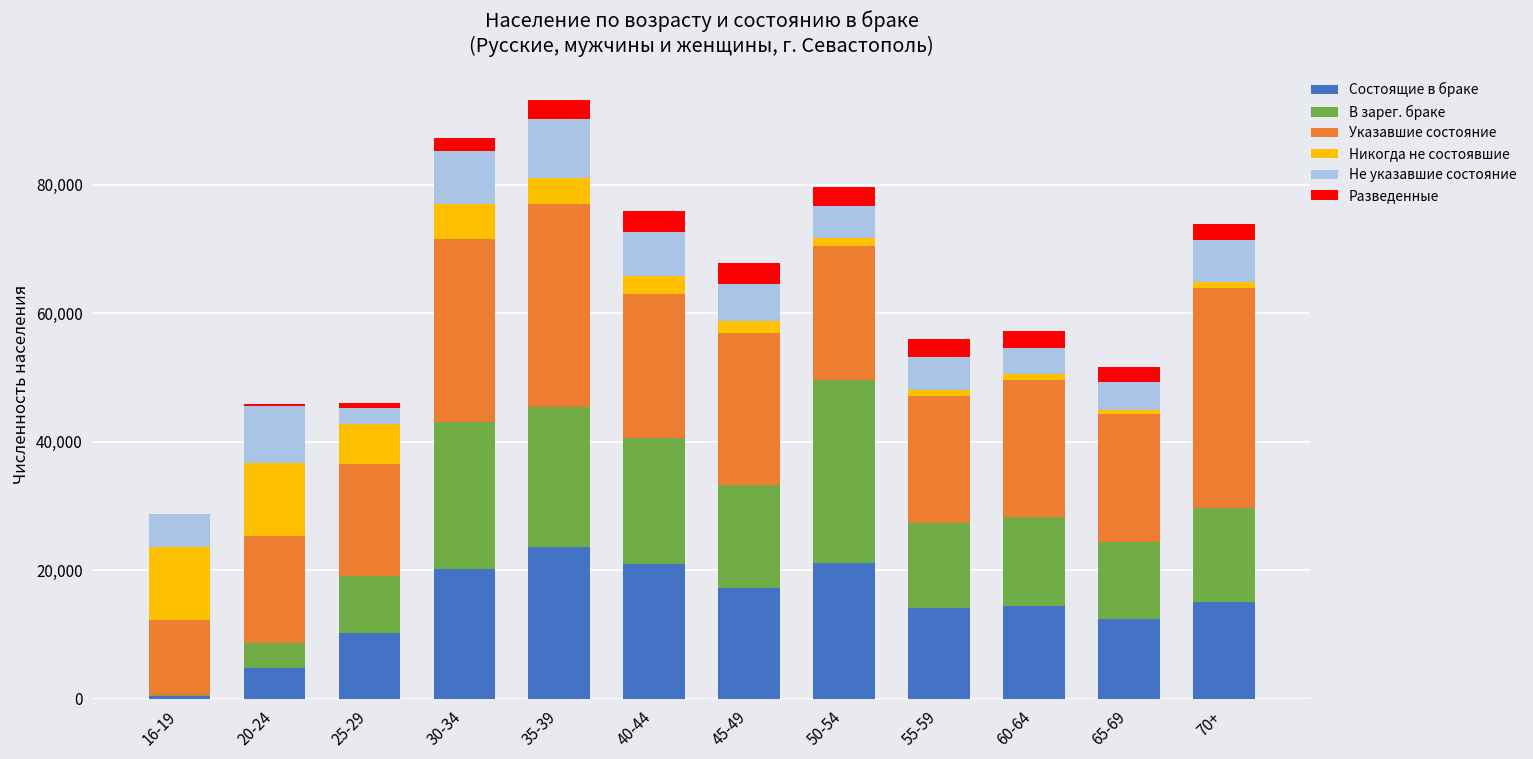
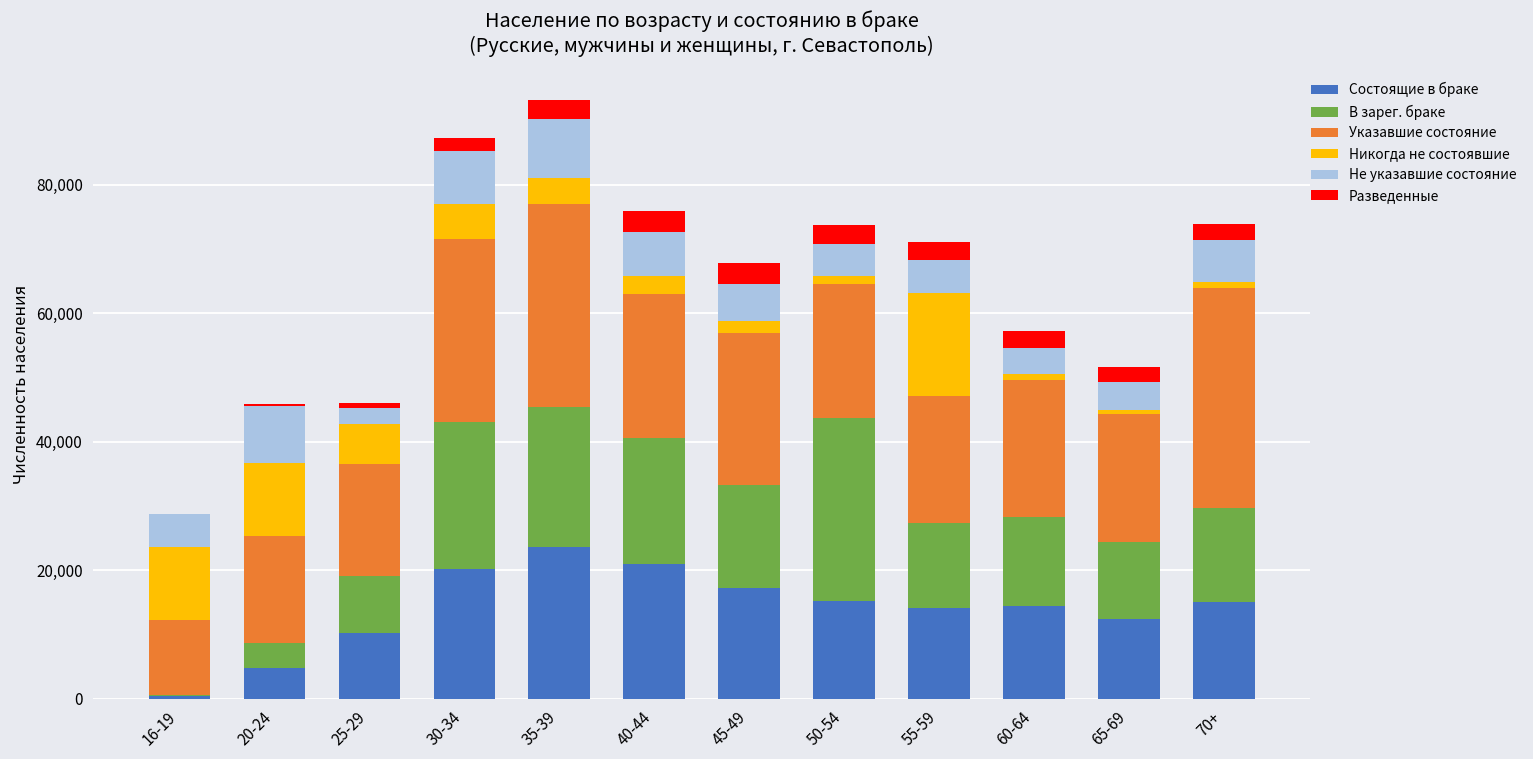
  {
    "Состоящие в браке": {
      "20-24": "5,000",
      "25-29": "10,000",
      "30-34": "20,000",
      "35-39": "24,000",
      "40-44": "21,000",
      "45-49": "17,000",
-     "50-54": "21,000",
+     "50-54": "15,000",
      "55-59": "14,000",
      "60-64": "14,000",
      "65-69": "12,000",
      "70+": "15,000"
    },
    "В зарег. браке": {
      "20-24": "4,000",
      "25-29": "9,000",
      "30-34": "23,000",
      "35-39": "22,000",
      "40-44": "19,000",
      "45-49": "16,000",
      "50-54": "29,000",
      "55-59": "13,000",
      "60-64": "14,000",
      "65-69": "12,000",
      "70+": "15,000"
    },
    "Указавшие состояние": {
      "16-19": "12,000",
      "20-24": "17,000",
      "25-29": "17,000",
      "30-34": "29,000",
      "35-39": "32,000",
      "40-44": "22,000",
      "45-49": "24,000",
      "50-54": "21,000",
      "55-59": "20,000",
      "60-64": "21,000",
      "65-69": "20,000",
      "70+": "34,000"
    },
    "Никогда не состоявшие": {
      "16-19": "11,000",
      "20-24": "11,000",
      "25-29": "6,000",
      "30-34": "5,000",
      "35-39": "4,000",
      "40-44": "3,000",
      "45-49": "2,000",
      "50-54": "1,000",
-     "55-59": "1,000",
+     "55-59": "16,000",
      "60-64": "1,000",
      "65-69": "1,000",
      "70+": "1,000"
    },
    "Не указавшие состояние": {
      "16-19": "5,000",
      "20-24": "9,000",
      "25-29": "3,000",
      "30-34": "8,000",
      "35-39": "9,000",
      "40-44": "7,000",
      "45-49": "6,000",
      "50-54": "5,000",
      "55-59": "5,000",
      "60-64": "4,000",
      "65-69": "4,000",
      "70+": "6,000"
    },
    "Разведенные": {
      "25-29": "1,000",
      "30-34": "2,000",
      "35-39": "3,000",
      "40-44": "3,000",
      "45-49": "3,000",
      "50-54": "3,000",
      "55-59": "3,000",
      "60-64": "3,000",
      "65-69": "2,000",
      "70+": "2,000"
    }
  }
